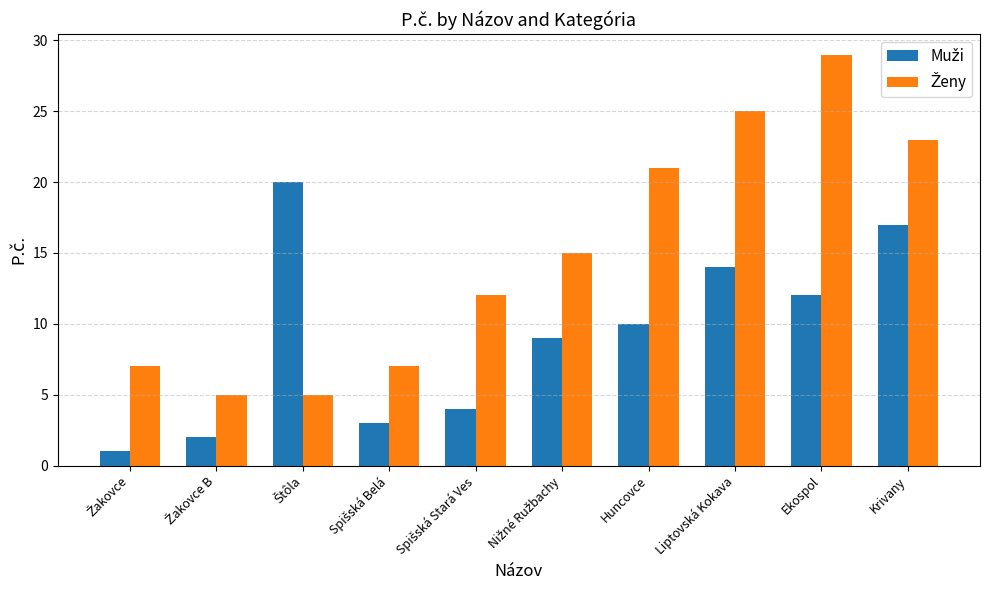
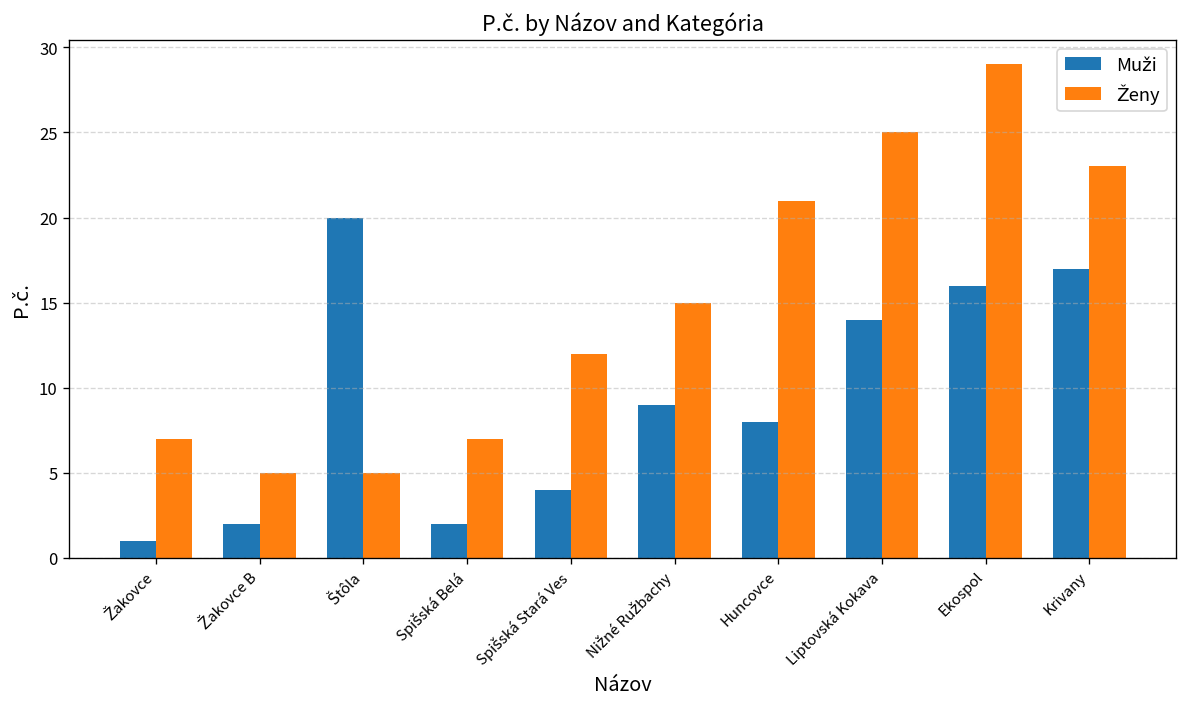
  {
    "Muži": {
      "Žakovce": 1,
      "Žakovce B": 2,
      "Štôla": 20,
-     "Spišská Belá": 3,
+     "Spišská Belá": 2,
      "Spišská Stará Ves": 4,
      "Nižné Ružbachy": 9,
-     "Huncovce": 10,
+     "Huncovce": 8,
      "Liptovská Kokava": 14,
-     "Ekospol": 12,
+     "Ekospol": 16,
      "Krivany": 17
    },
    "Ženy": {
      "Žakovce": 7,
      "Žakovce B": 5,
      "Štôla": 5,
      "Spišská Belá": 7,
      "Spišská Stará Ves": 12,
      "Nižné Ružbachy": 15,
      "Huncovce": 21,
      "Liptovská Kokava": 25,
      "Ekospol": 29,
      "Krivany": 23
    }
  }
